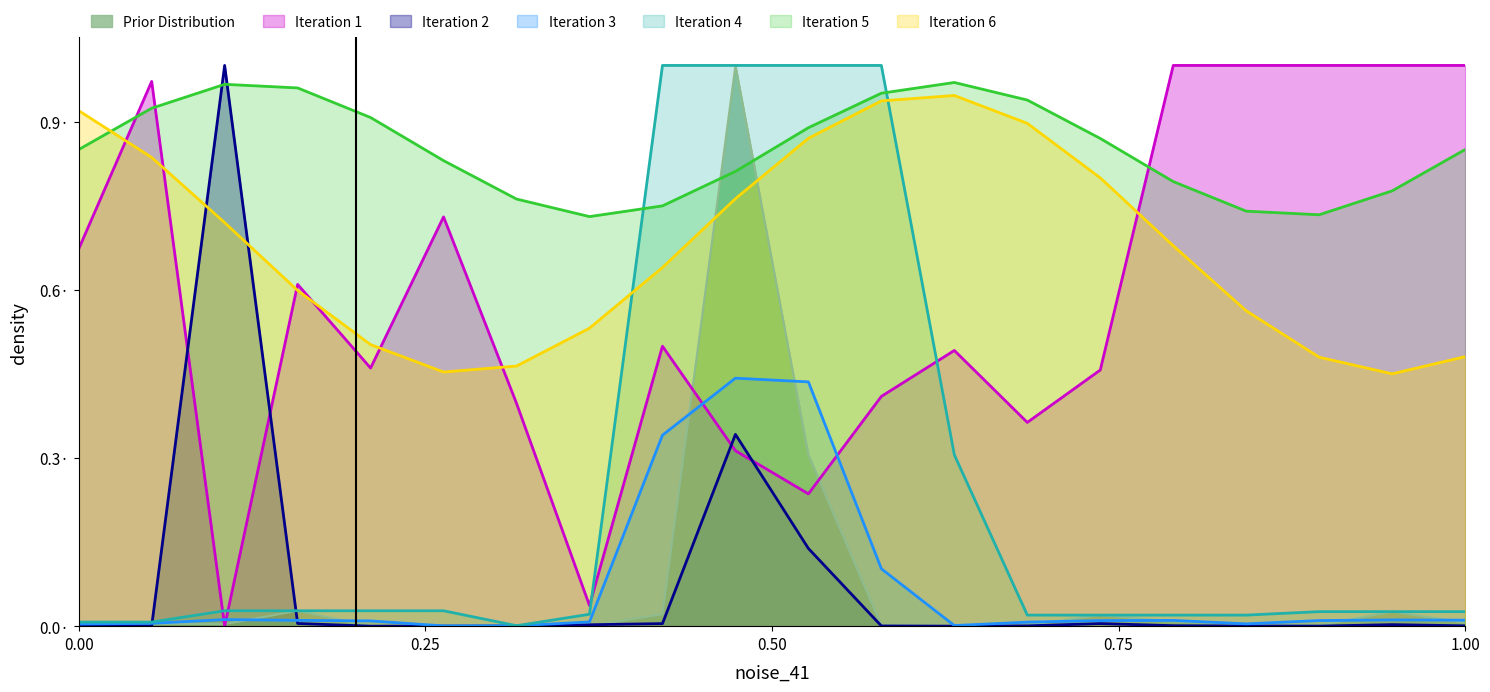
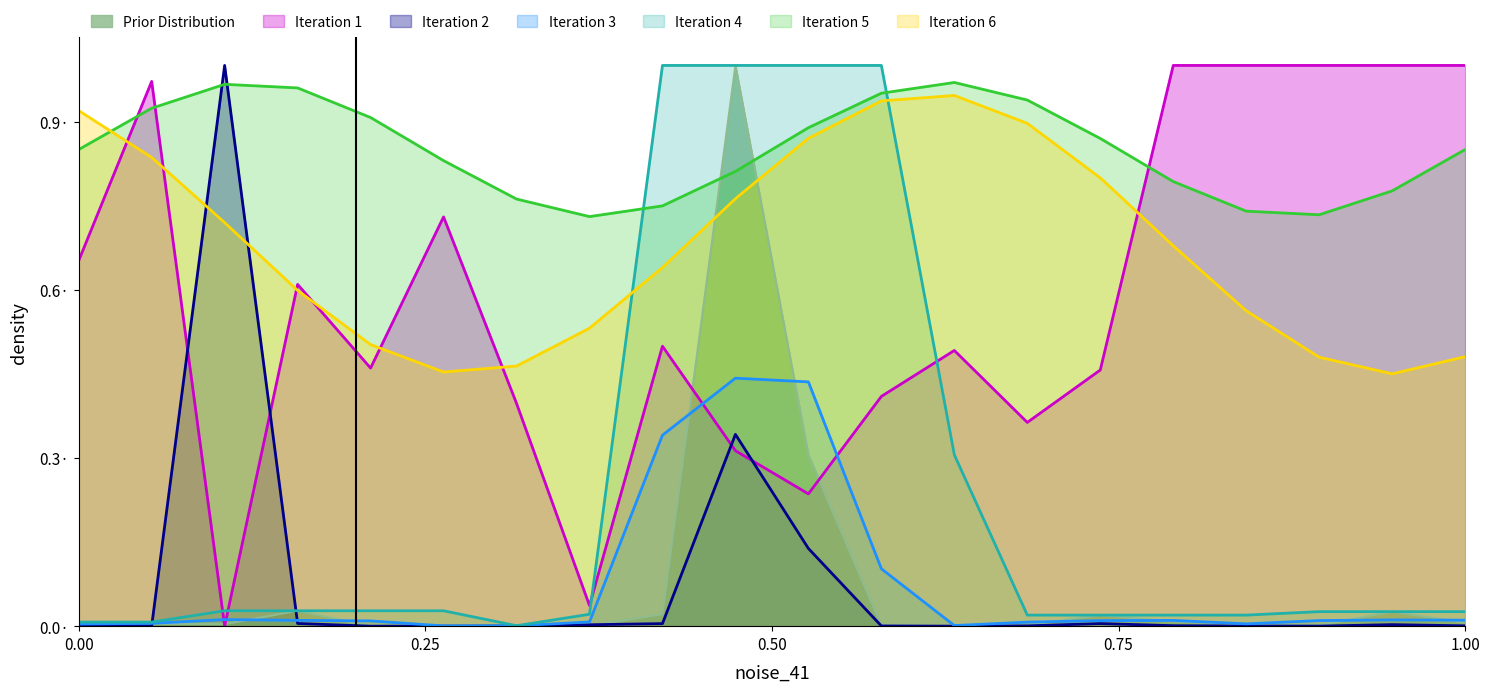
  {
    "Iteration 1": {
-     "0.00": "0.67·",
+     "0.00": "0.65·",
      "1.00": "1.00·"
    },
    "Iteration 2": {
      "1.00": "0.00·"
    },
    "Iteration 6": {
      "0.00": "0.92·",
      "1.00": "0.48·"
    }
  }
